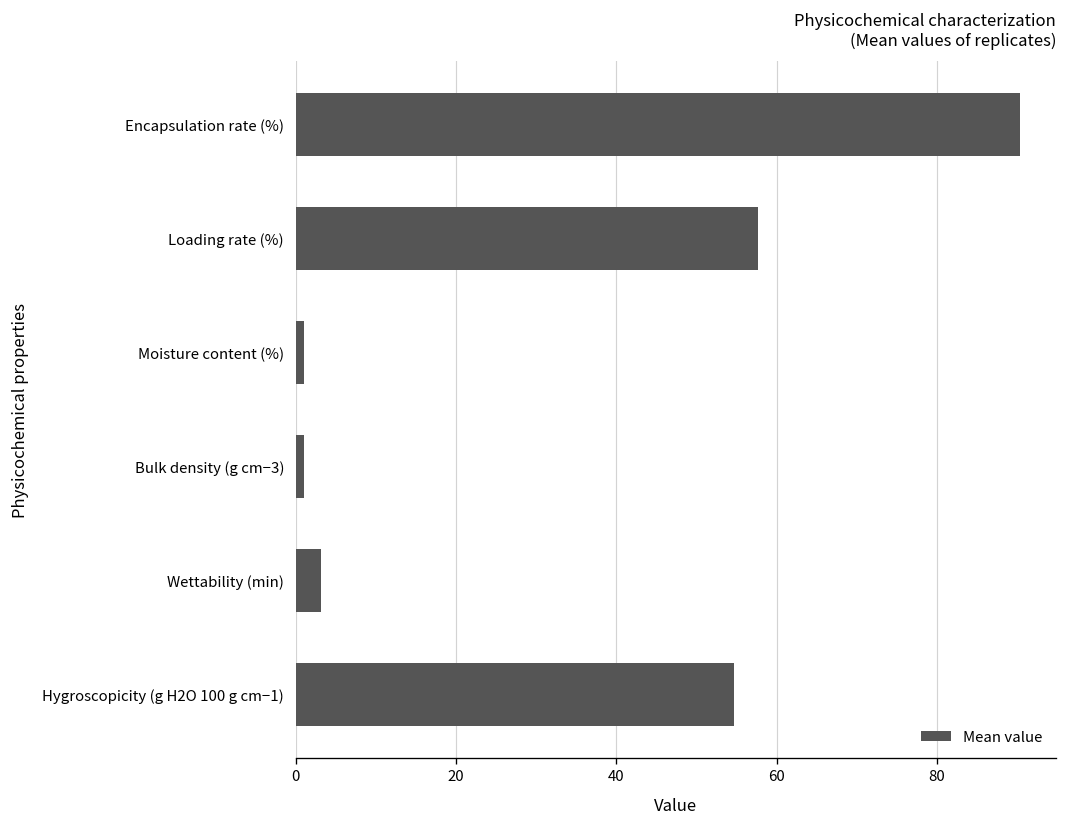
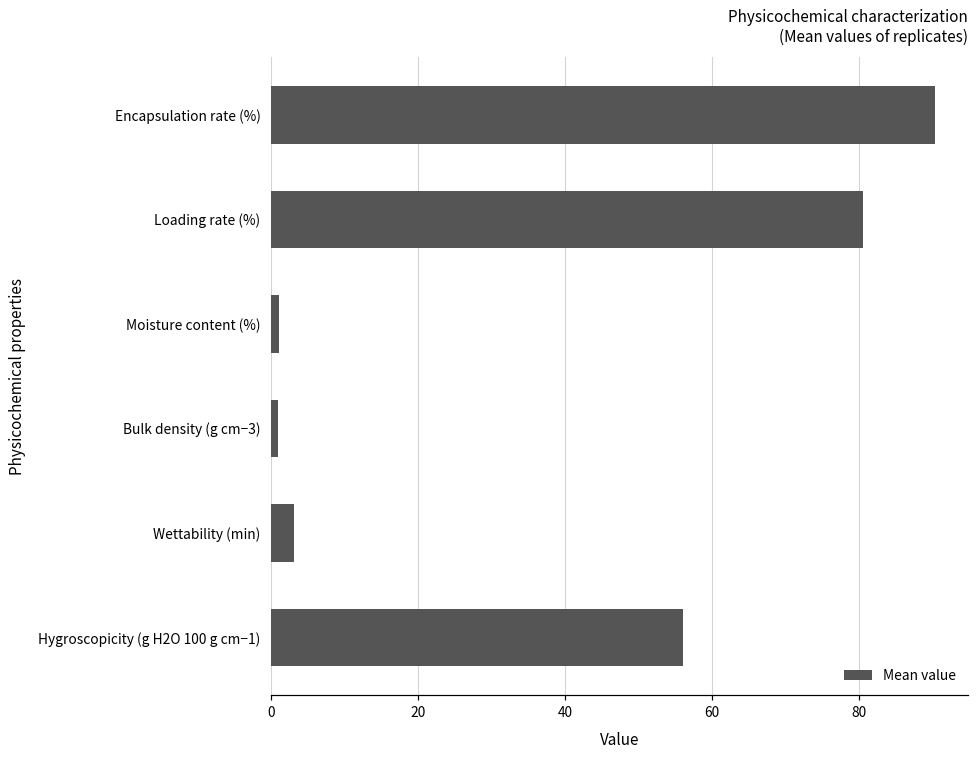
  {
    "Encapsulation rate (%)": 90,
-   "Loading rate (%)": 58,
+   "Loading rate (%)": 81,
    "Moisture content (%)": 1,
    "Bulk density (g cm−3)": 1,
    "Wettability (min)": 3,
-   "Hygroscopicity (g H2O 100 g cm−1)": 55
+   "Hygroscopicity (g H2O 100 g cm−1)": 56
  }
